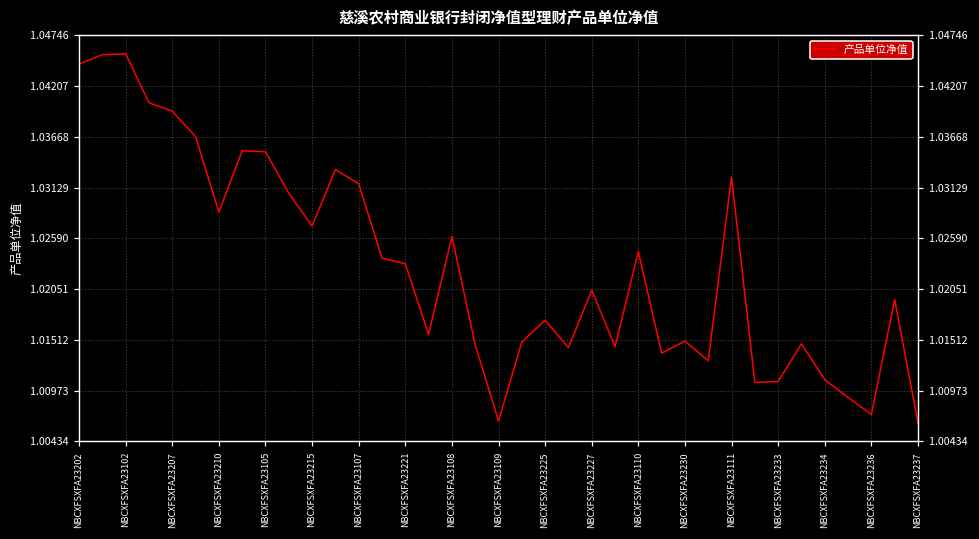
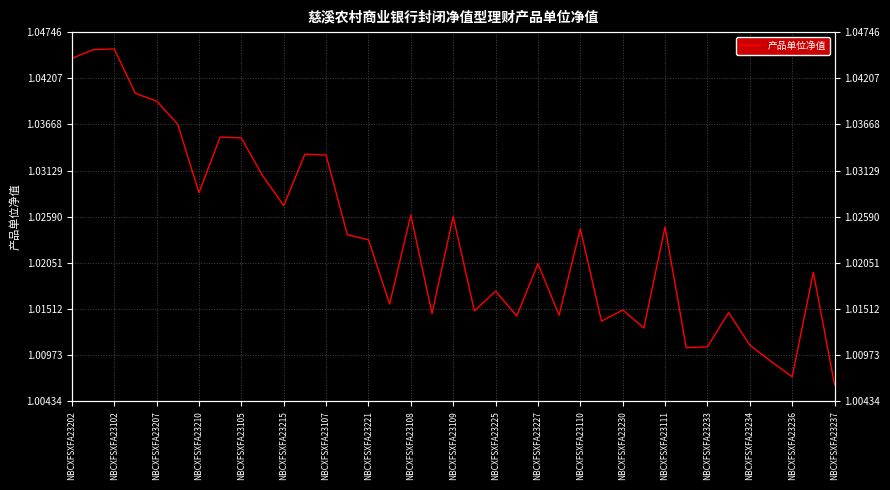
  {
    "NBCXFSXFA23202": 1.044,
    "NBCXFSXFA23102": 1.046,
    "NBCXFSXFA23207": 1.039,
    "NBCXFSXFA23210": 1.029,
    "NBCXFSXFA23105": 1.035,
    "NBCXFSXFA23215": 1.027,
-   "NBCXFSXFA23107": 1.032,
+   "NBCXFSXFA23107": 1.033,
    "NBCXFSXFA23221": 1.023,
    "NBCXFSXFA23108": 1.026,
-   "NBCXFSXFA23109": 1.007,
+   "NBCXFSXFA23109": 1.026,
    "NBCXFSXFA23225": 1.017,
    "NBCXFSXFA23227": 1.020,
    "NBCXFSXFA23110": 1.025,
    "NBCXFSXFA23230": 1.015,
-   "NBCXFSXFA23111": 1.032,
+   "NBCXFSXFA23111": 1.025,
    "NBCXFSXFA23233": 1.011,
    "NBCXFSXFA23234": 1.011,
    "NBCXFSXFA23236": 1.007,
    "NBCXFSXFA23237": 1.006
  }
